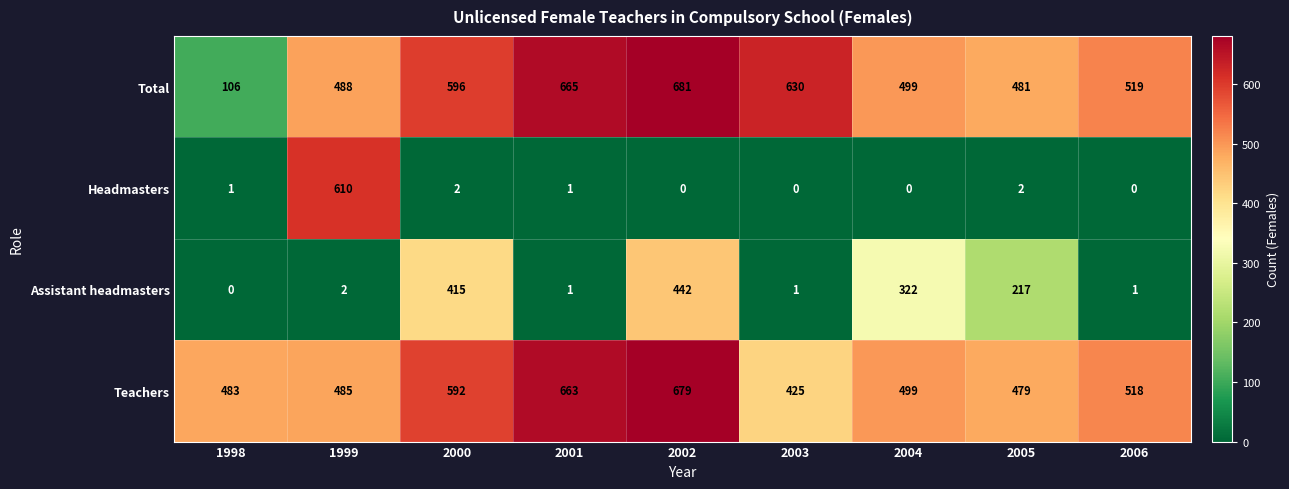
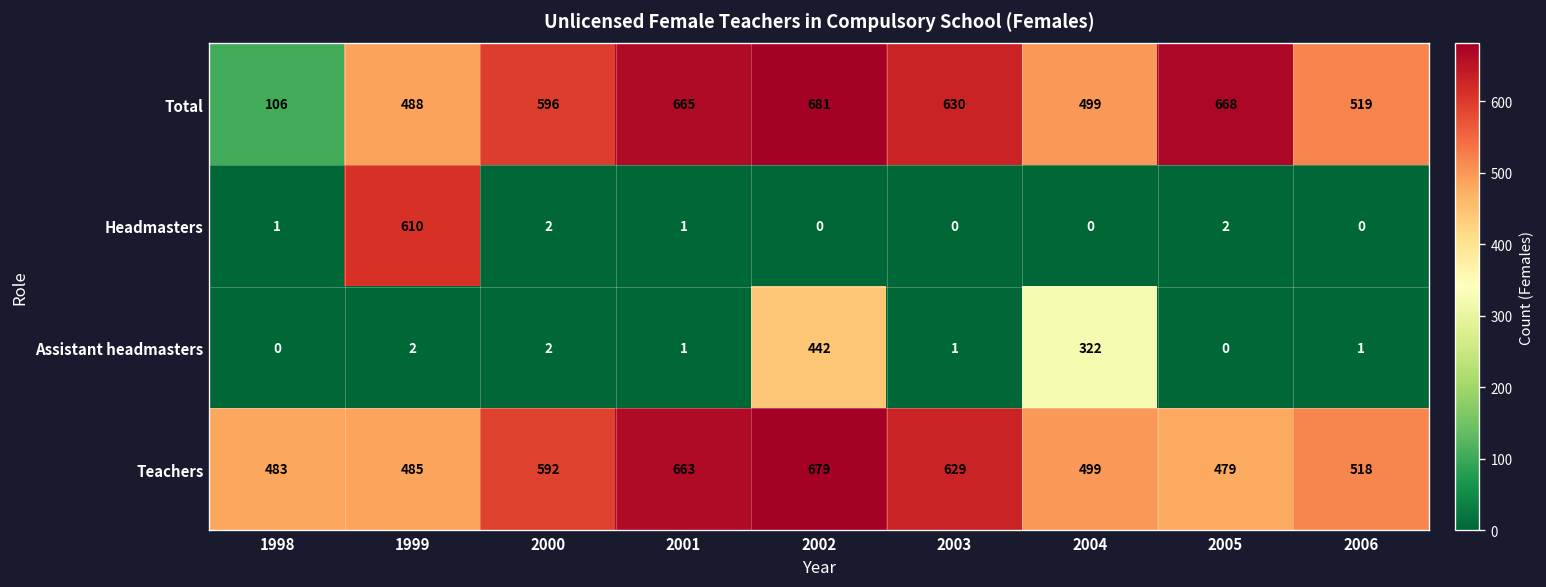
  {
    "Total": {
      "1998": 106,
      "1999": 488,
      "2000": 596,
      "2001": 665,
      "2002": 681,
      "2003": 630,
      "2004": 499,
-     "2005": 481,
+     "2005": 668,
      "2006": 519
    },
    "Headmasters": {
      "1998": 1,
      "1999": 610,
      "2000": 2,
      "2001": 1,
      "2002": 0,
      "2003": 0,
      "2004": 0,
      "2005": 2,
      "2006": 0
    },
    "Assistant headmasters": {
      "1998": 0,
      "1999": 2,
-     "2000": 415,
+     "2000": 2,
      "2001": 1,
      "2002": 442,
      "2003": 1,
      "2004": 322,
-     "2005": 217,
+     "2005": 0,
      "2006": 1
    },
    "Teachers": {
      "1998": 483,
      "1999": 485,
      "2000": 592,
      "2001": 663,
      "2002": 679,
-     "2003": 425,
+     "2003": 629,
      "2004": 499,
      "2005": 479,
      "2006": 518
    }
  }
